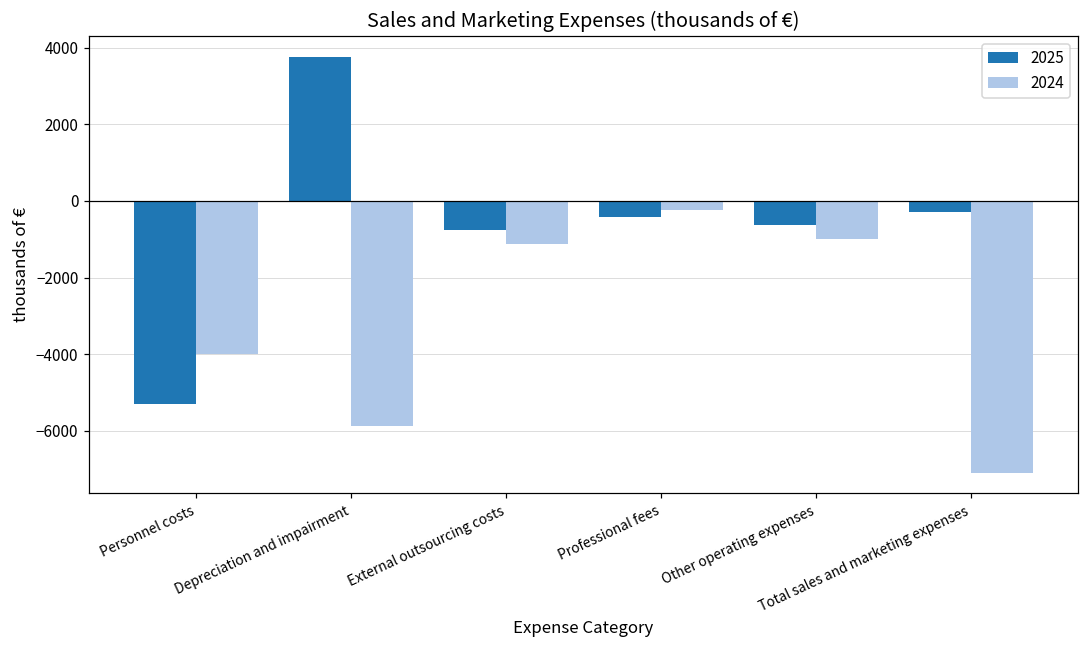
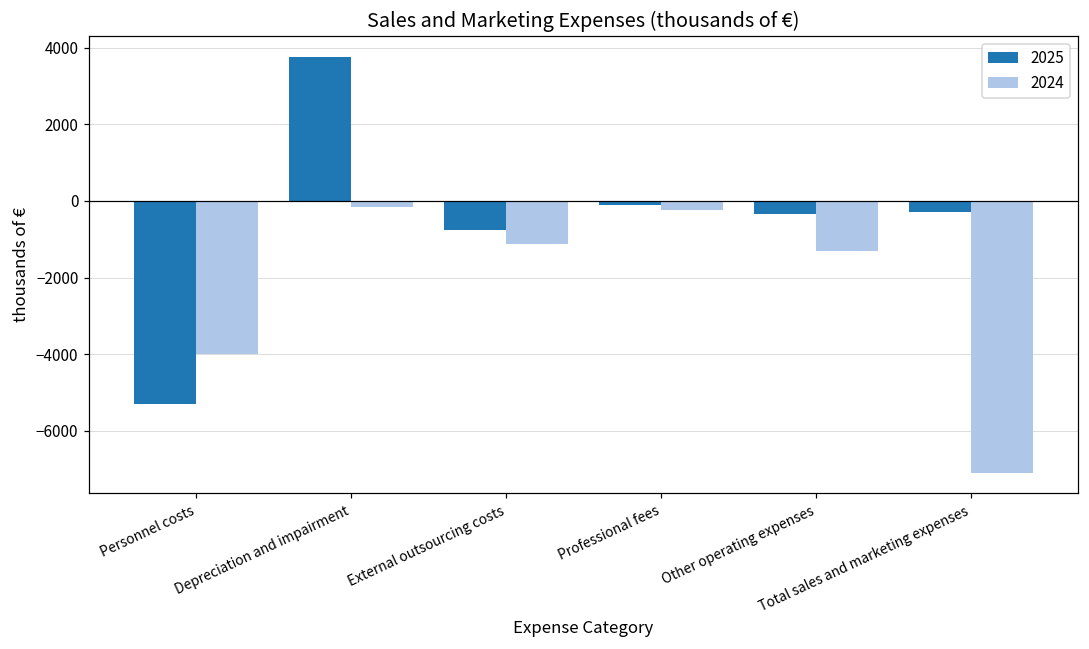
  {
    "2025": {
      "Personnel costs": -5300,
      "Depreciation and impairment": 3800,
      "External outsourcing costs": -800,
-     "Professional fees": -400,
-     "Other operating expenses": -600,
+     "Professional fees": -100,
+     "Other operating expenses": -300,
      "Total sales and marketing expenses": -300
    },
    "2024": {
      "Personnel costs": -4000,
-     "Depreciation and impairment": -5900,
+     "Depreciation and impairment": -100,
      "External outsourcing costs": -1100,
      "Professional fees": -200,
-     "Other operating expenses": -1000,
+     "Other operating expenses": -1300,
      "Total sales and marketing expenses": -7100
    }
  }
